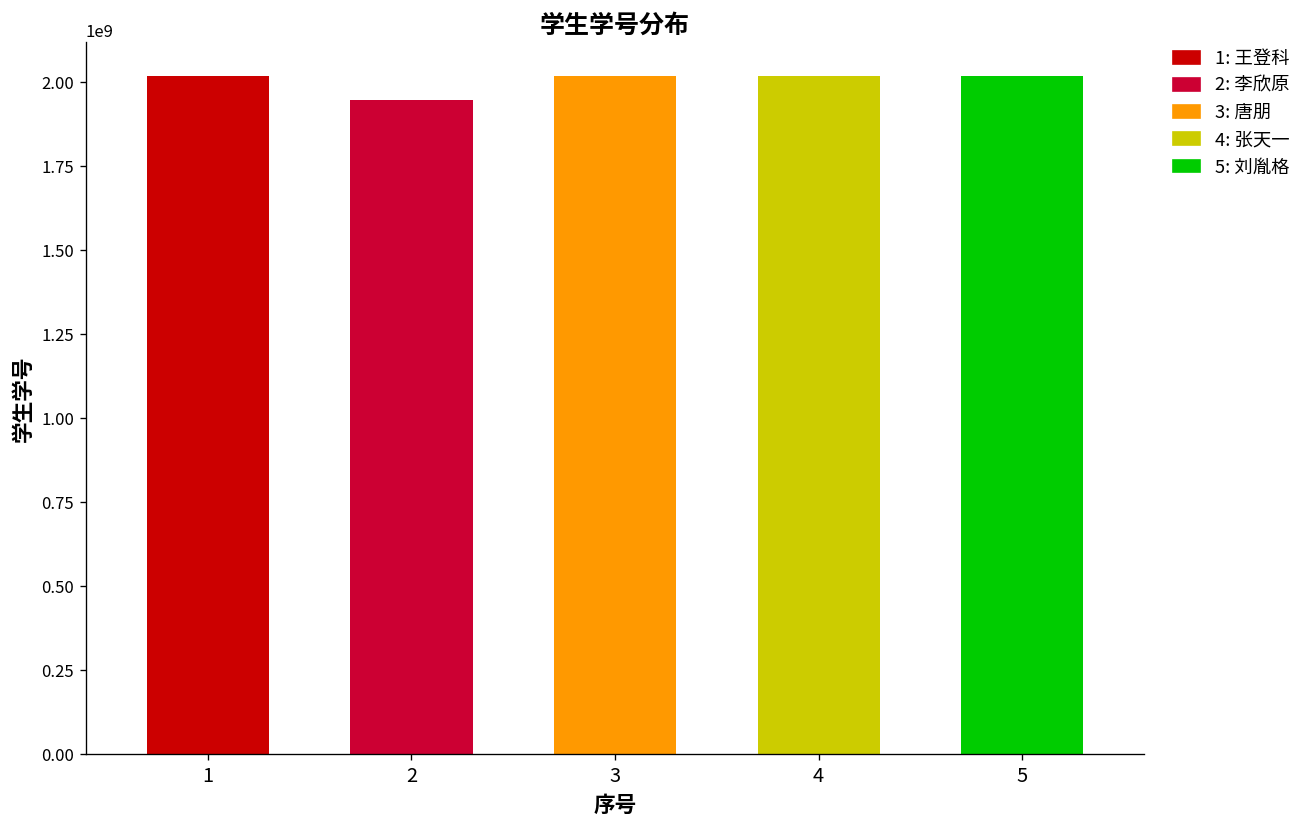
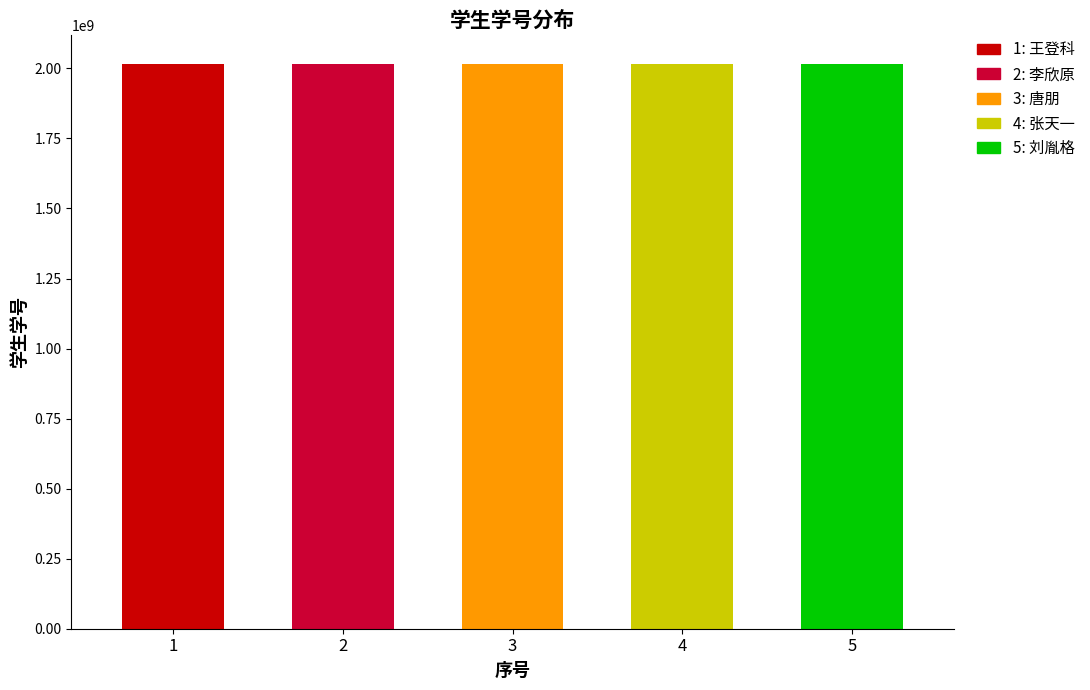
  {
    "1": 2020000000,
-   "2": 1950000000,
+   "2": 2020000000,
    "3": 2020000000,
    "4": 2020000000,
    "5": 2020000000
  }
